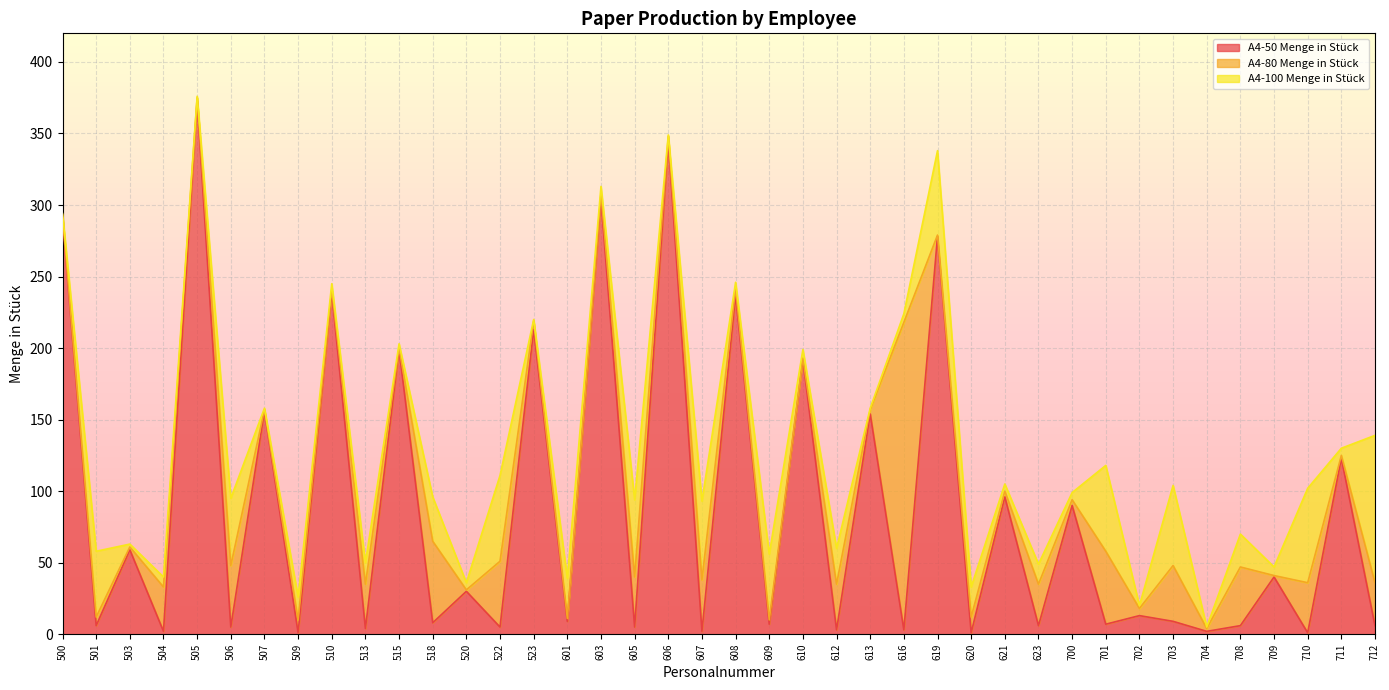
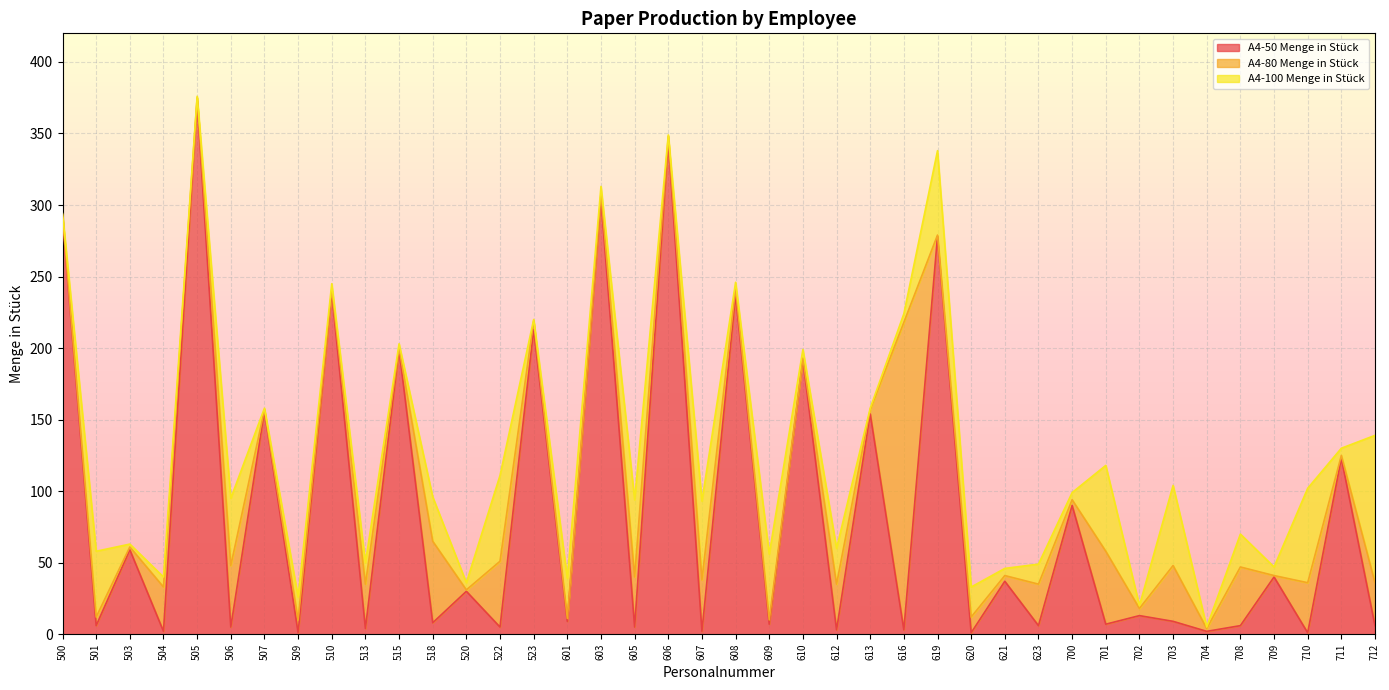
  {
    "A4-50 Menge in Stück": {
      "500": 291,
      "501": 6,
      "503": 59,
      "504": 2,
      "505": 373,
      "506": 5,
      "509": 1,
      "510": 239,
      "513": 4,
      "518": 8,
      "522": 5,
      "523": 213,
      "601": 9,
      "603": 304,
      "605": 5,
      "606": 345,
      "607": 2,
      "608": 237,
      "609": 7,
      "612": 3,
      "613": 154,
      "616": 3,
      "620": 1,
-     "621": 96,
+     "621": 37,
      "623": 6,
      "700": 90,
      "701": 7,
      "702": 13,
      "703": 9,
      "704": 2,
      "708": 6,
      "710": 1,
      "711": 123,
      "712": 6
    },
    "A4-80 Menge in Stück": {
      "501": 6,
      "503": 2,
      "504": 31,
      "506": 43,
      "509": 9,
      "510": 2,
      "513": 31,
      "518": 57,
      "522": 46,
      "601": 2,
      "603": 4,
      "605": 35,
      "607": 36,
      "608": 5,
      "609": 3,
      "612": 32,
      "616": 215,
      "620": 11,
      "621": 4,
      "623": 29,
      "700": 4,
      "701": 51,
      "702": 5,
      "703": 39,
      "708": 41,
      "710": 35,
      "711": 2,
      "712": 30
    },
    "A4-100 Menge in Stück": {
      "501": 46,
      "503": 2,
      "504": 7,
      "506": 47,
      "509": 16,
      "510": 4,
      "513": 15,
      "515": 3,
      "518": 31,
      "520": 5,
      "522": 60,
      "601": 28,
      "603": 5,
      "605": 54,
      "607": 55,
      "608": 4,
      "609": 46,
      "610": 6,
      "612": 25,
      "616": 6,
      "619": 59,
      "620": 21,
      "621": 5,
      "623": 14,
      "700": 5,
      "701": 60,
      "702": 2,
      "703": 56,
      "708": 23,
      "709": 6,
      "710": 66,
      "711": 5,
      "712": 103
    }
  }
